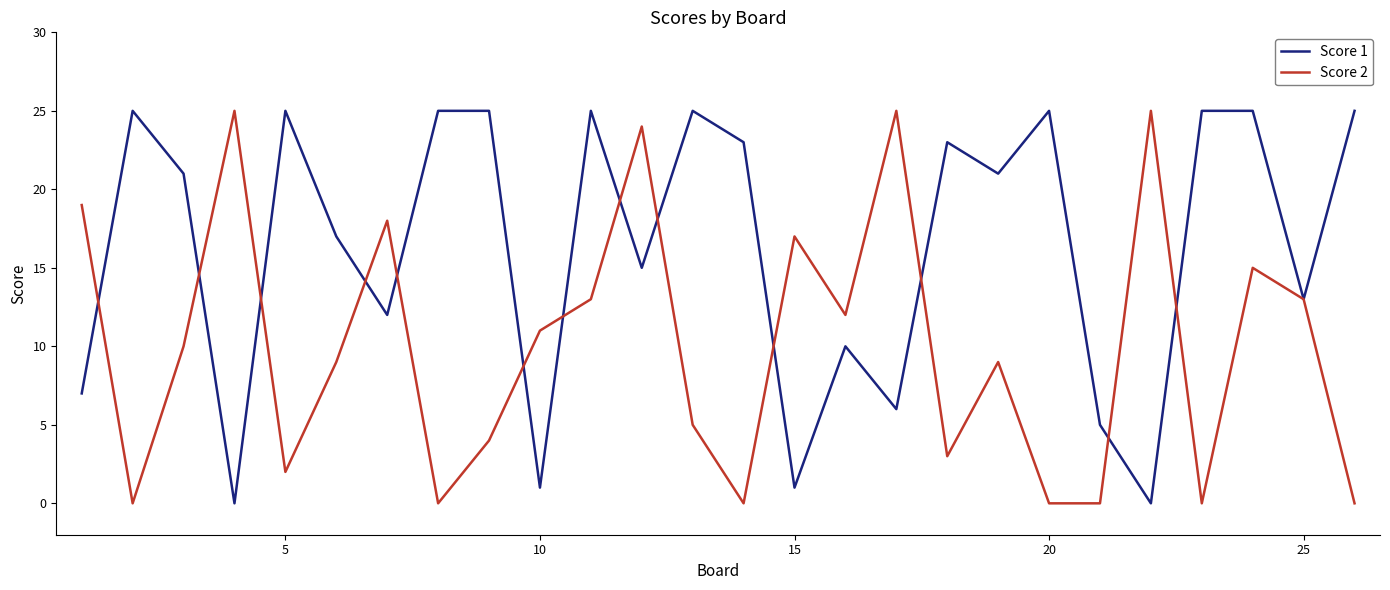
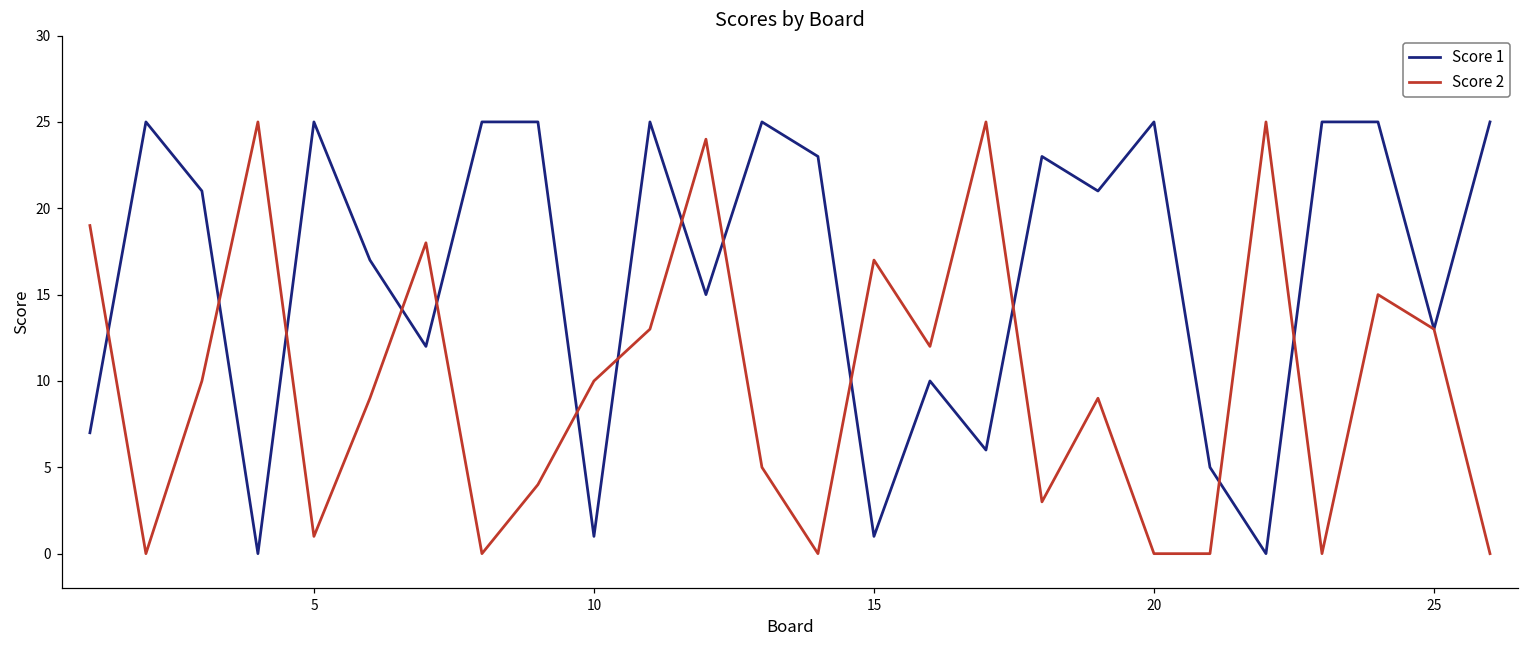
  {
    "Score 1": {
      "5": 25,
      "10": 1,
      "15": 1,
      "20": 25
    },
    "Score 2": {
-     "5": 2,
-     "10": 11,
+     "5": 1,
+     "10": 10,
      "15": 17,
      "20": 0
    }
  }
